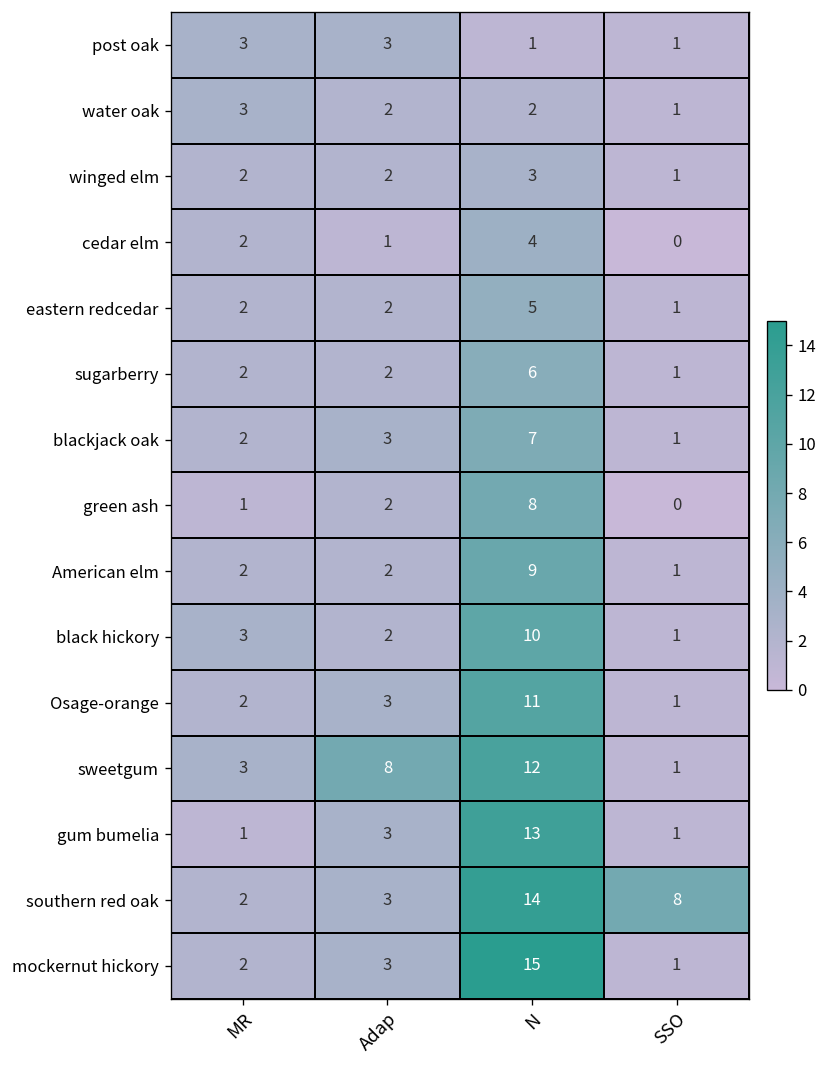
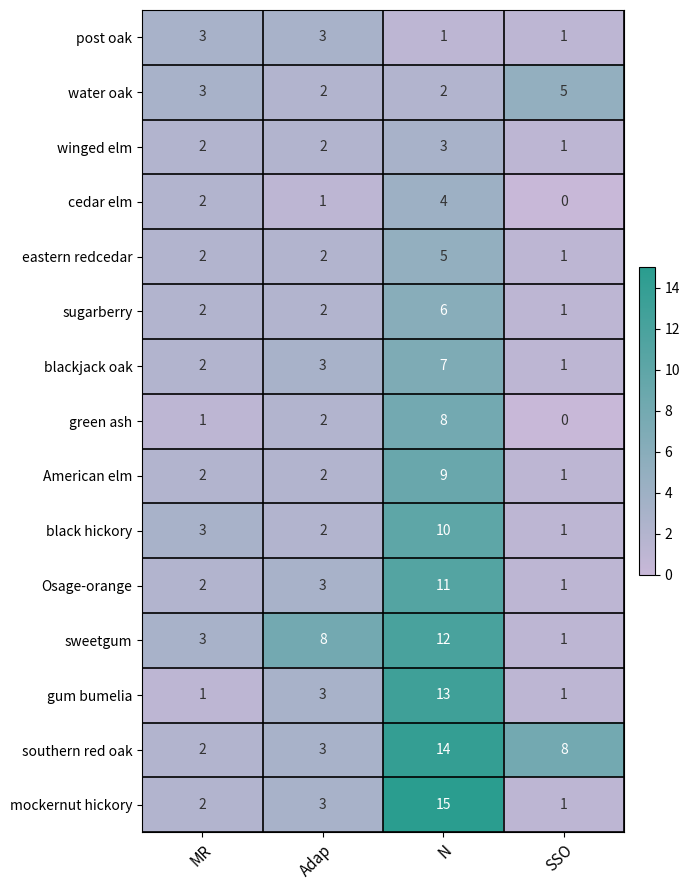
  {
    "post oak": {
      "MR": 3,
      "Adap": 3,
      "N": 1,
      "SSO": 1
    },
    "water oak": {
      "MR": 3,
      "Adap": 2,
      "N": 2,
-     "SSO": 1
+     "SSO": 5
    },
    "winged elm": {
      "MR": 2,
      "Adap": 2,
      "N": 3,
      "SSO": 1
    },
    "cedar elm": {
      "MR": 2,
      "Adap": 1,
      "N": 4,
      "SSO": 0
    },
    "eastern redcedar": {
      "MR": 2,
      "Adap": 2,
      "N": 5,
      "SSO": 1
    },
    "sugarberry": {
      "MR": 2,
      "Adap": 2,
      "N": 6,
      "SSO": 1
    },
    "blackjack oak": {
      "MR": 2,
      "Adap": 3,
      "N": 7,
      "SSO": 1
    },
    "green ash": {
      "MR": 1,
      "Adap": 2,
      "N": 8,
      "SSO": 0
    },
    "American elm": {
      "MR": 2,
      "Adap": 2,
      "N": 9,
      "SSO": 1
    },
    "black hickory": {
      "MR": 3,
      "Adap": 2,
      "N": 10,
      "SSO": 1
    },
    "Osage-orange": {
      "MR": 2,
      "Adap": 3,
      "N": 11,
      "SSO": 1
    },
    "sweetgum": {
      "MR": 3,
      "Adap": 8,
      "N": 12,
      "SSO": 1
    },
    "gum bumelia": {
      "MR": 1,
      "Adap": 3,
      "N": 13,
      "SSO": 1
    },
    "southern red oak": {
      "MR": 2,
      "Adap": 3,
      "N": 14,
      "SSO": 8
    },
    "mockernut hickory": {
      "MR": 2,
      "Adap": 3,
      "N": 15,
      "SSO": 1
    }
  }
